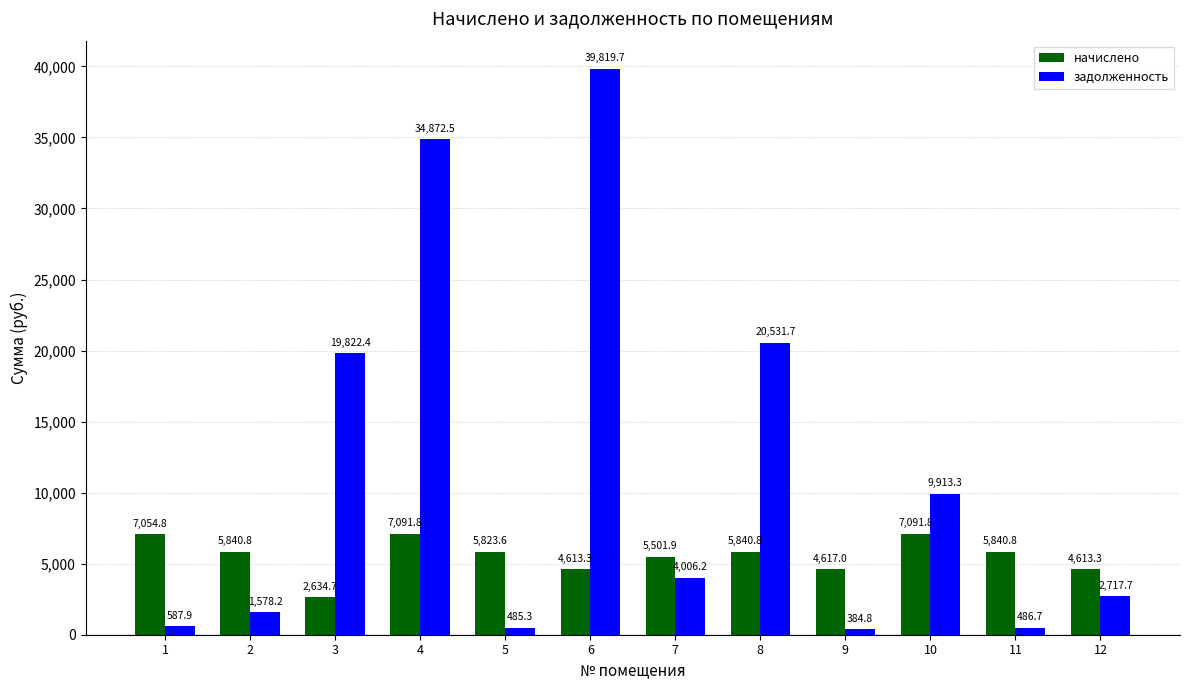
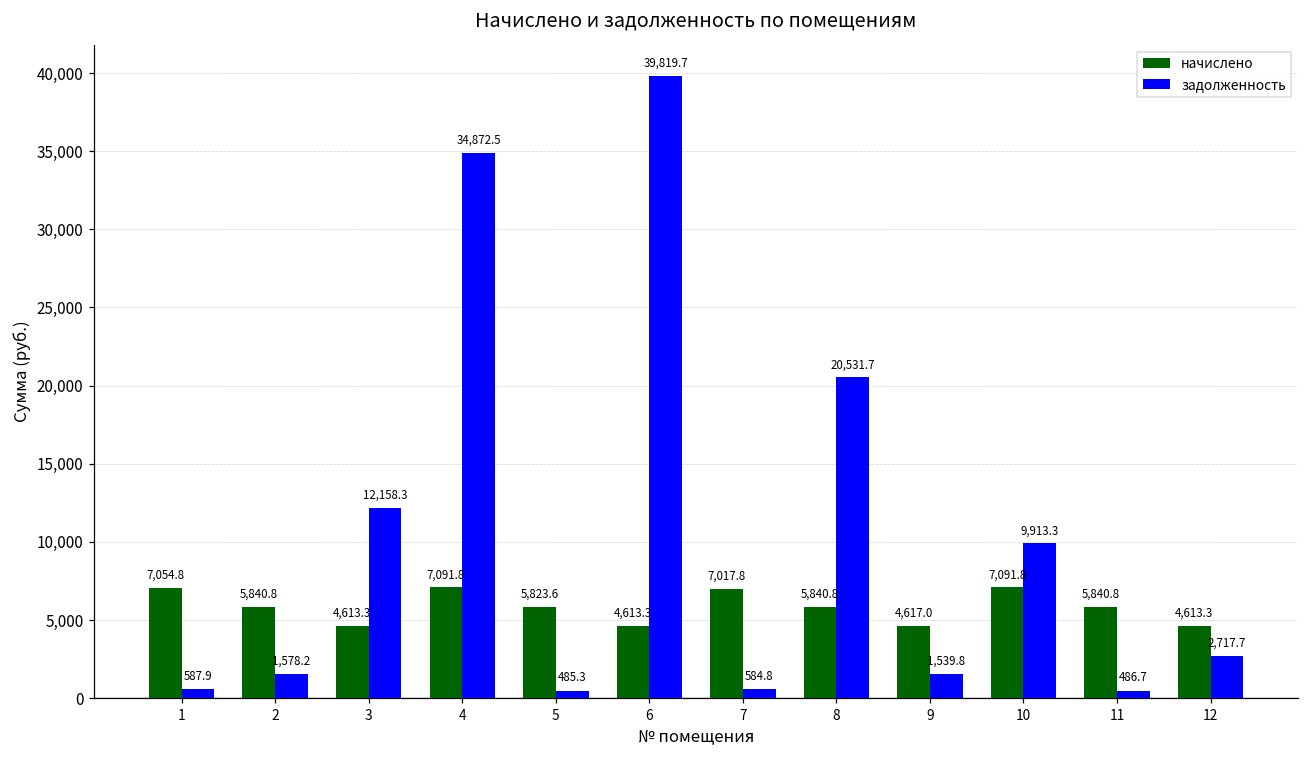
  {
    "начислено": {
      "1": "7,054.8",
      "2": "5,840.8",
-     "3": "2,634.7",
+     "3": "4,613.3",
      "4": "7,091.8",
      "5": "5,823.6",
      "6": "4,613.3",
-     "7": "5,501.9",
+     "7": "7,017.8",
      "8": "5,840.8",
      "9": "4,617.0",
      "10": "7,091.8",
      "11": "5,840.8",
      "12": "4,613.3"
    },
    "задолженность": {
      "1": "587.9",
      "2": "1,578.2",
-     "3": "19,822.4",
+     "3": "12,158.3",
      "4": "34,872.5",
      "5": "485.3",
      "6": "39,819.7",
-     "7": "4,006.2",
+     "7": "584.8",
      "8": "20,531.7",
-     "9": "384.8",
+     "9": "1,539.8",
      "10": "9,913.3",
      "11": "486.7",
      "12": "2,717.7"
    }
  }
